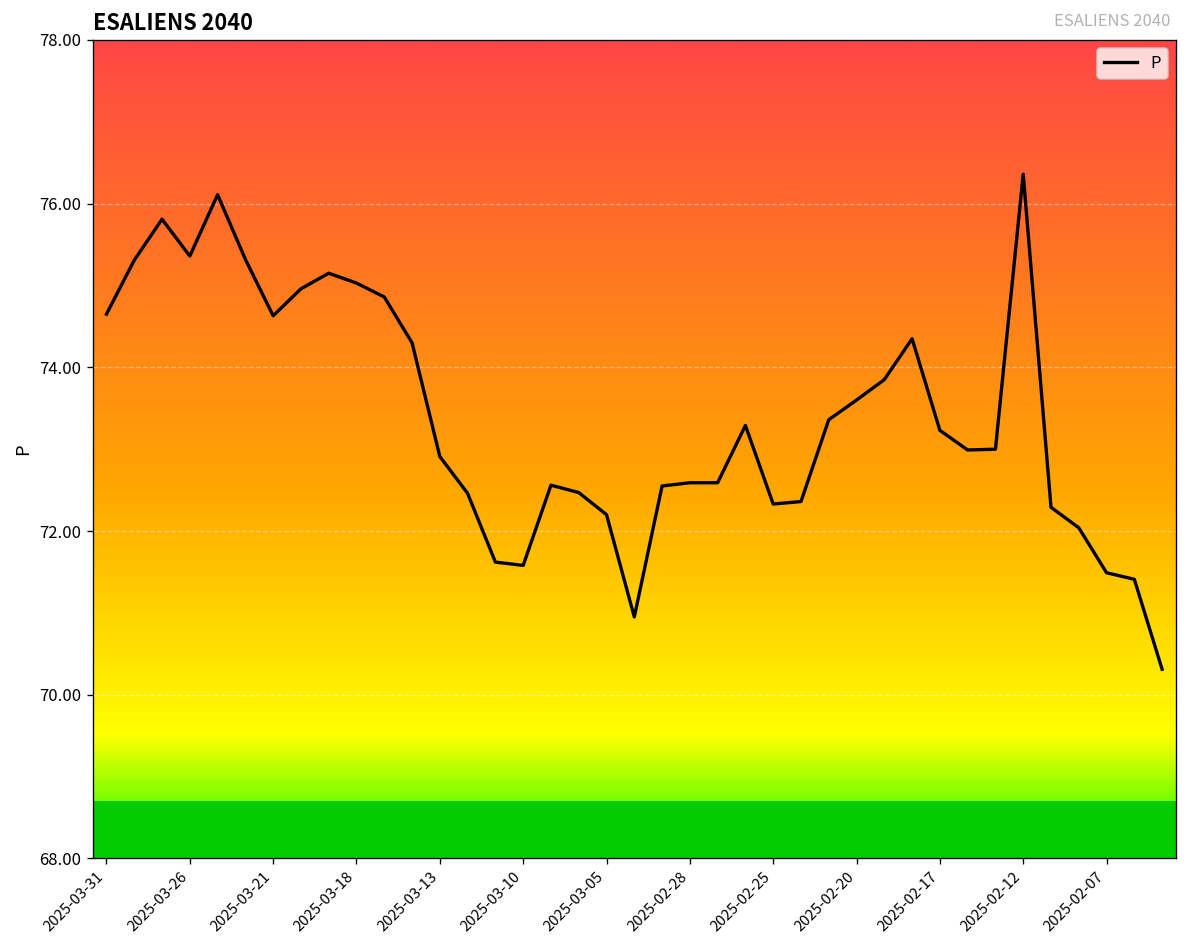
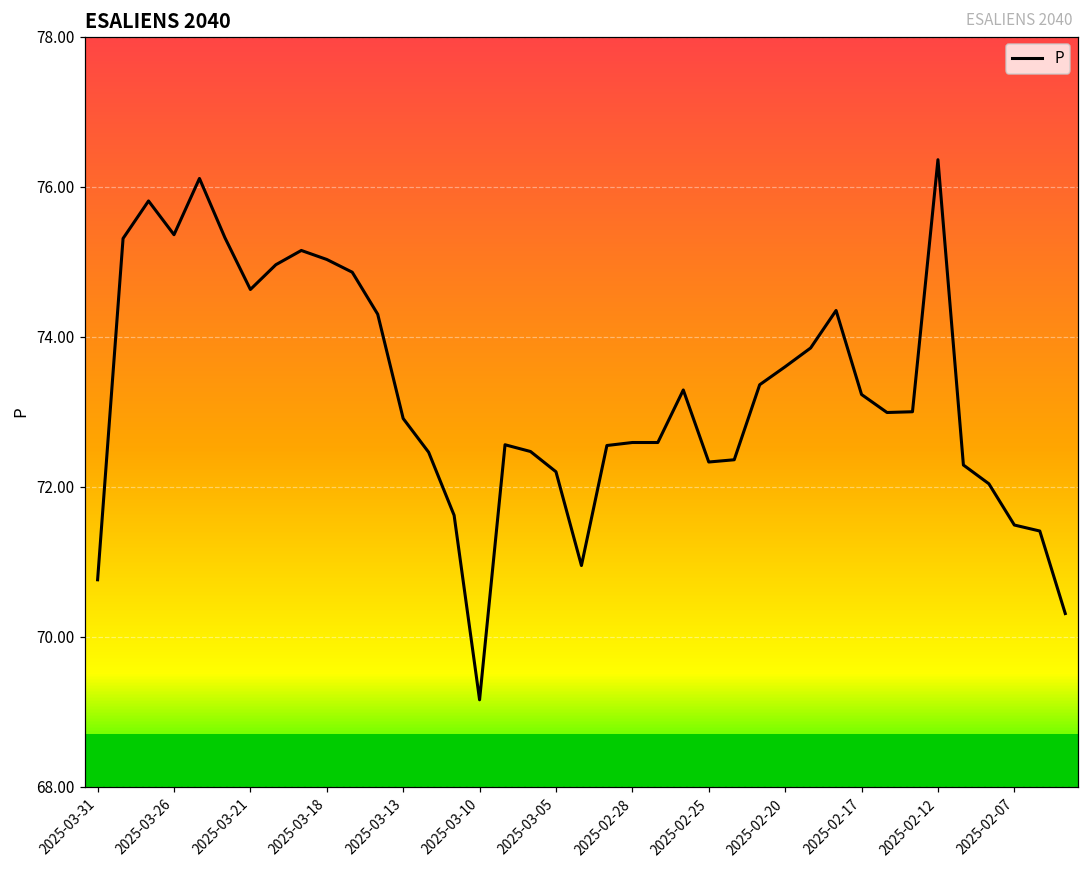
  {
    "P": {
-     "2025-03-31": 74.7,
+     "2025-03-31": 70.8,
      "2025-03-26": 75.4,
      "2025-03-21": 74.6,
      "2025-03-18": 75.0,
      "2025-03-13": 72.9,
-     "2025-03-10": 71.6,
+     "2025-03-10": 69.2,
      "2025-03-05": 72.2,
      "2025-02-28": 72.6,
      "2025-02-25": 72.3,
      "2025-02-20": 73.6,
      "2025-02-17": 73.2,
      "2025-02-12": 76.4,
      "2025-02-07": 71.5
    }
  }
